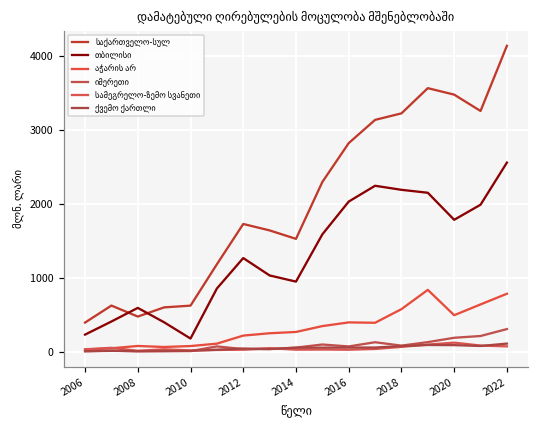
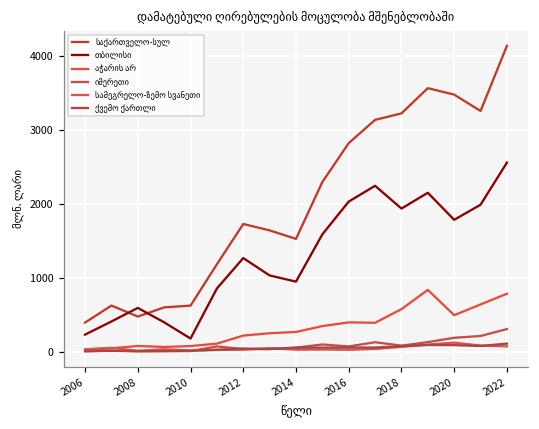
  {
    "თბილისი": {
      "2006": 200,
      "2008": 600,
      "2010": 200,
      "2012": 1300,
      "2014": 1000,
      "2016": 2000,
-     "2018": 2200,
+     "2018": 1900,
      "2020": 1800,
      "2022": 2600
    }
  }
